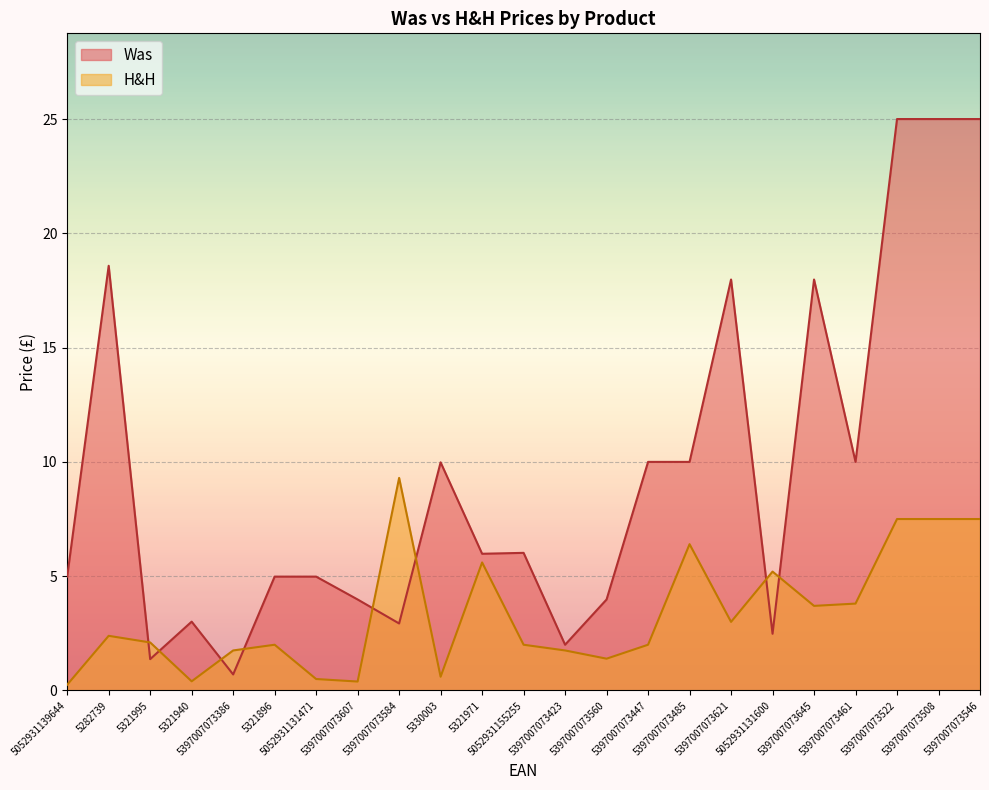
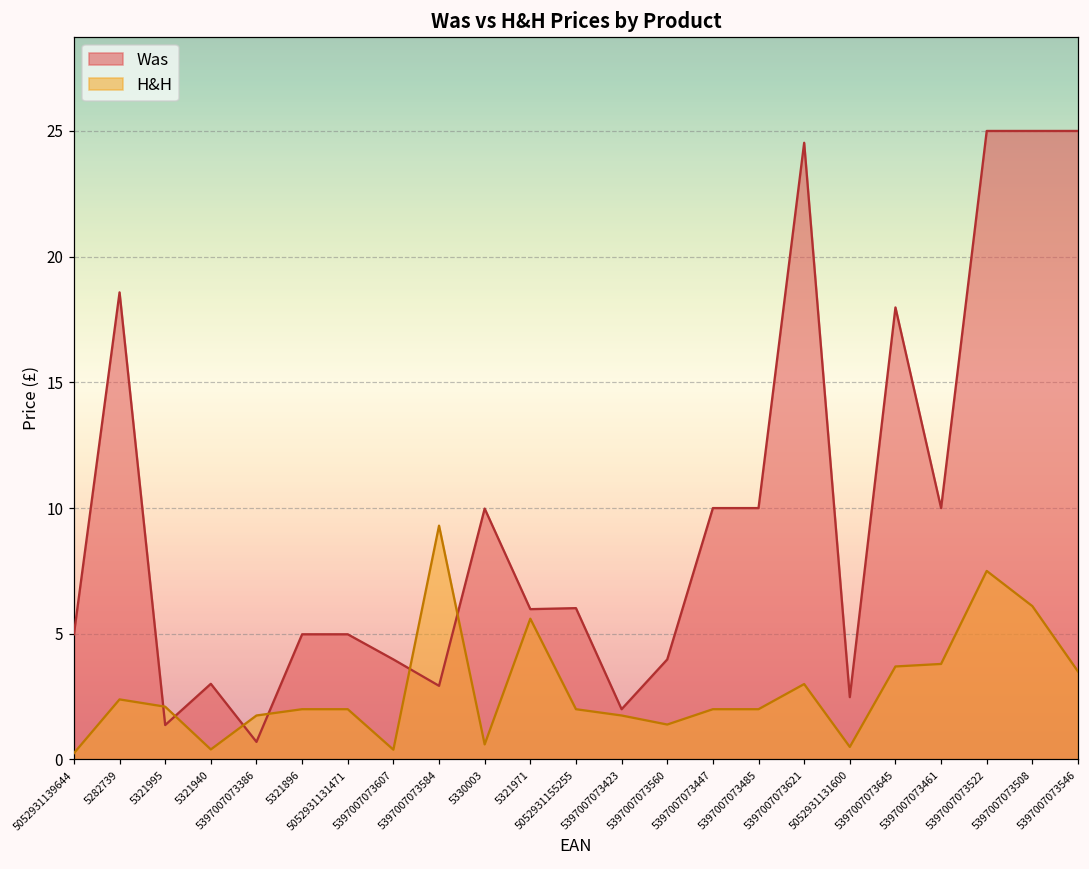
  {
    "Was": {
      "5052931139644": 5.0,
      "5282739": 18.6,
      "5321995": 1.4,
      "5321940": 3.0,
      "5397007073386": 0.7,
      "5321896": 5.0,
      "5052931131471": 5.0,
      "5397007073607": 4.0,
      "5397007073584": 2.9,
      "5330003": 10.0,
      "5321971": 6.0,
      "5052931155255": 6.0,
      "5397007073423": 2.0,
      "5397007073560": 4.0,
      "5397007073447": 10.0,
      "5397007073485": 10.0,
-     "5397007073621": 18.0,
+     "5397007073621": 24.5,
      "5052931131600": 2.5,
      "5397007073645": 18.0,
      "5397007073461": 10.0,
      "5397007073522": 25.0,
      "5397007073508": 25.0,
      "5397007073546": 25.0
    },
    "H&H": {
      "5052931139644": 0.3,
      "5282739": 2.4,
      "5321995": 2.1,
      "5321940": 0.4,
      "5397007073386": 1.8,
      "5321896": 2.0,
-     "5052931131471": 0.5,
+     "5052931131471": 2.0,
      "5397007073607": 0.4,
      "5397007073584": 9.3,
      "5330003": 0.6,
      "5321971": 5.6,
      "5052931155255": 2.0,
      "5397007073423": 1.8,
      "5397007073560": 1.4,
      "5397007073447": 2.0,
-     "5397007073485": 6.4,
+     "5397007073485": 2.0,
      "5397007073621": 3.0,
-     "5052931131600": 5.2,
+     "5052931131600": 0.5,
      "5397007073645": 3.7,
      "5397007073461": 3.8,
      "5397007073522": 7.5,
-     "5397007073508": 7.5,
-     "5397007073546": 7.5
+     "5397007073508": 6.1,
+     "5397007073546": 3.5
    }
  }
